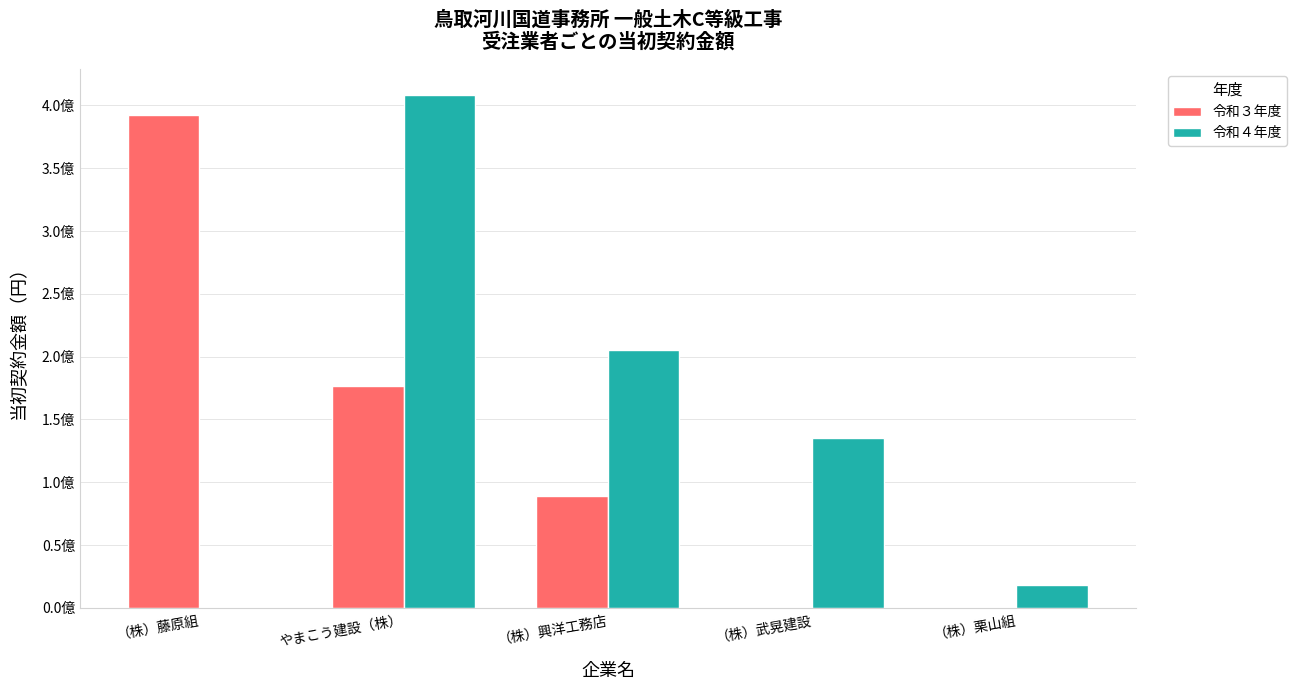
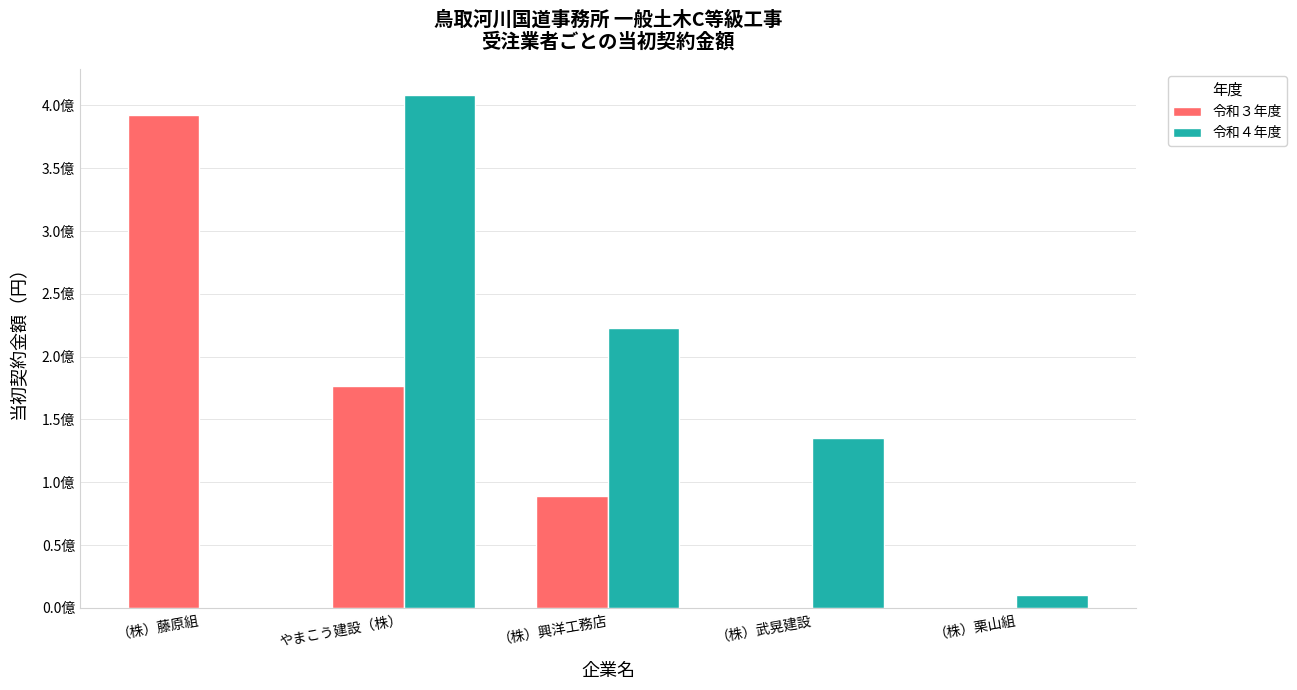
  {
    "令和３年度": {
      "（株）藤原組": "3.93億",
      "やまこう建設（株）": "1.77億",
      "（株）興洋工務店": "0.89億",
      "（株）武晃建設": "0.00億",
      "（株）栗山組": "0.00億"
    },
    "令和４年度": {
      "（株）藤原組": "0.00億",
      "やまこう建設（株）": "4.09億",
-     "（株）興洋工務店": "2.05億",
+     "（株）興洋工務店": "2.23億",
      "（株）武晃建設": "1.35億",
-     "（株）栗山組": "0.18億"
+     "（株）栗山組": "0.10億"
    }
  }
